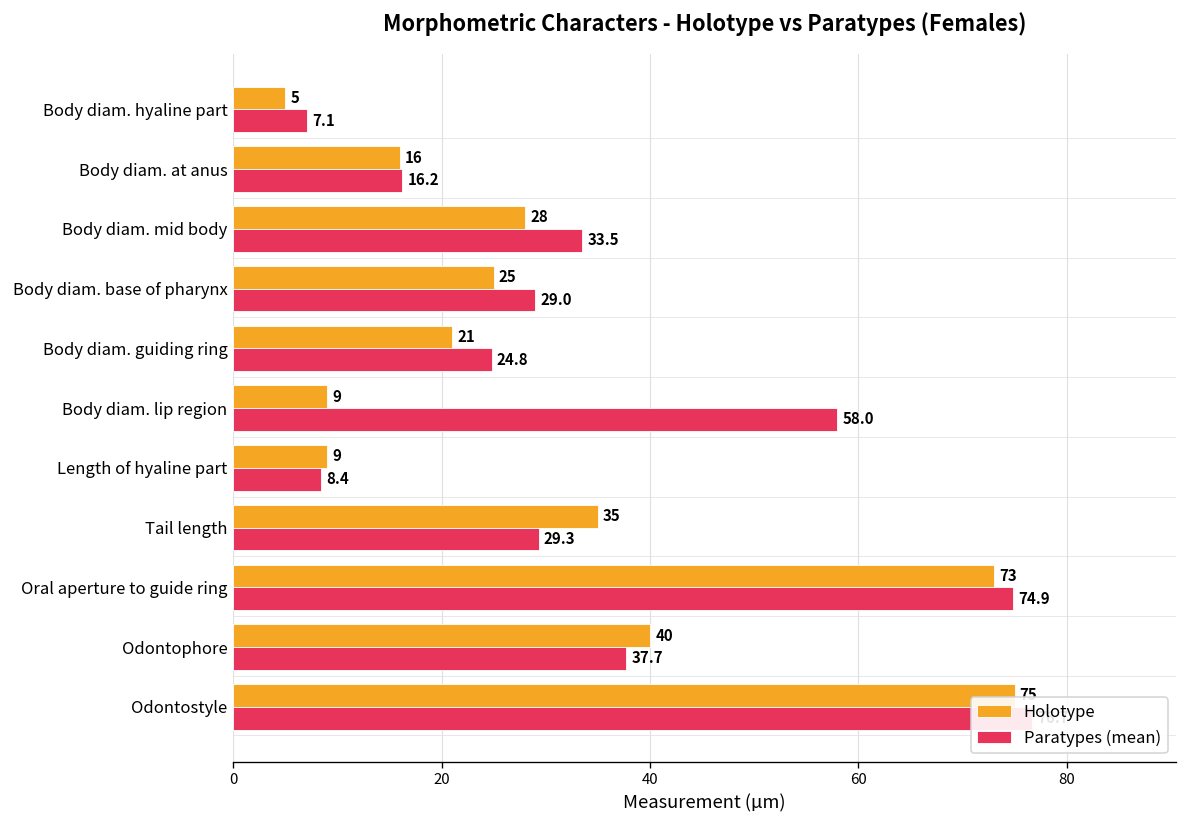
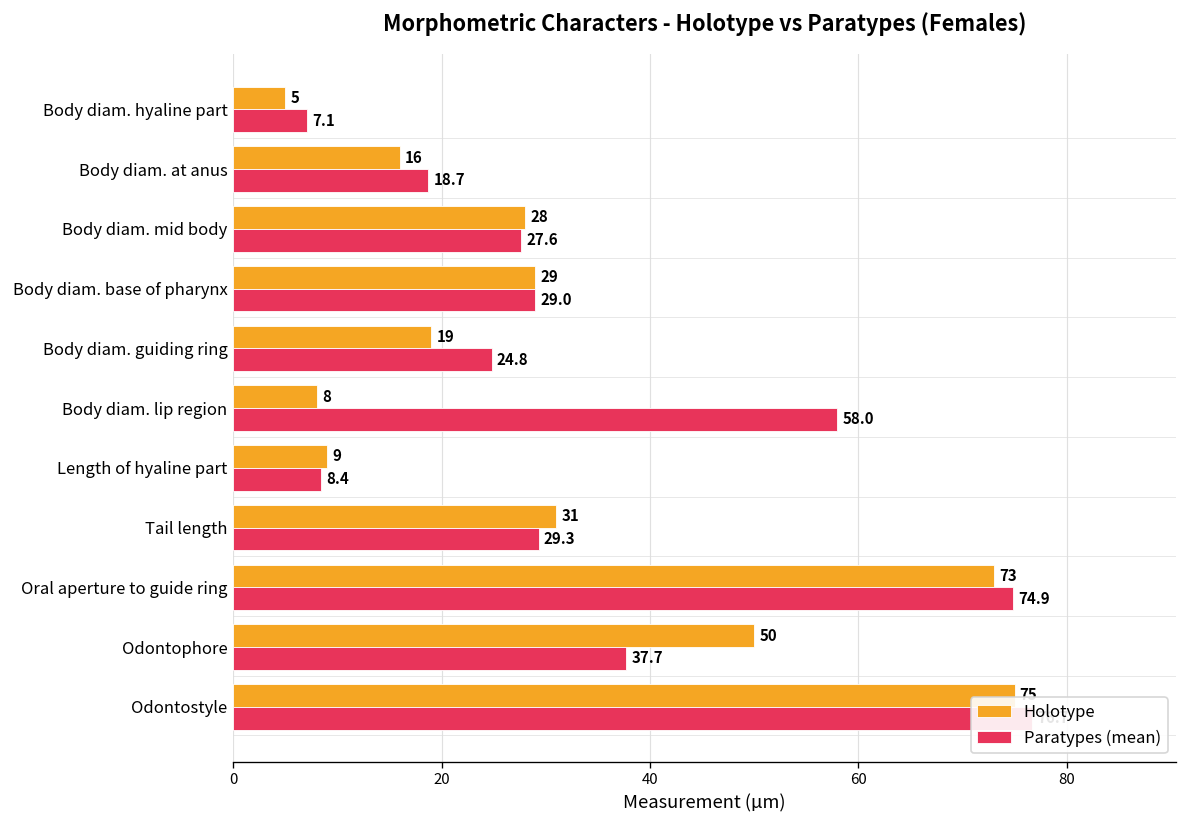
  {
    "Holotype": {
      "Body diam. hyaline part": 5,
      "Body diam. at anus": 16,
      "Body diam. mid body": 28,
-     "Body diam. base of pharynx": 25,
-     "Body diam. guiding ring": 21,
-     "Body diam. lip region": 9,
+     "Body diam. base of pharynx": 29,
+     "Body diam. guiding ring": 19,
+     "Body diam. lip region": 8,
      "Length of hyaline part": 9,
-     "Tail length": 35,
+     "Tail length": 31,
      "Oral aperture to guide ring": 73,
-     "Odontophore": 40
+     "Odontophore": 50
    },
    "Paratypes (mean)": {
      "Body diam. hyaline part": 7.1,
-     "Body diam. at anus": 16.2,
-     "Body diam. mid body": 33.5,
+     "Body diam. at anus": 18.7,
+     "Body diam. mid body": 27.6,
      "Body diam. base of pharynx": 29.0,
      "Body diam. guiding ring": 24.8,
      "Body diam. lip region": 58.0,
      "Length of hyaline part": 8.4,
      "Tail length": 29.3,
      "Oral aperture to guide ring": 74.9,
      "Odontophore": 37.7
    }
  }
